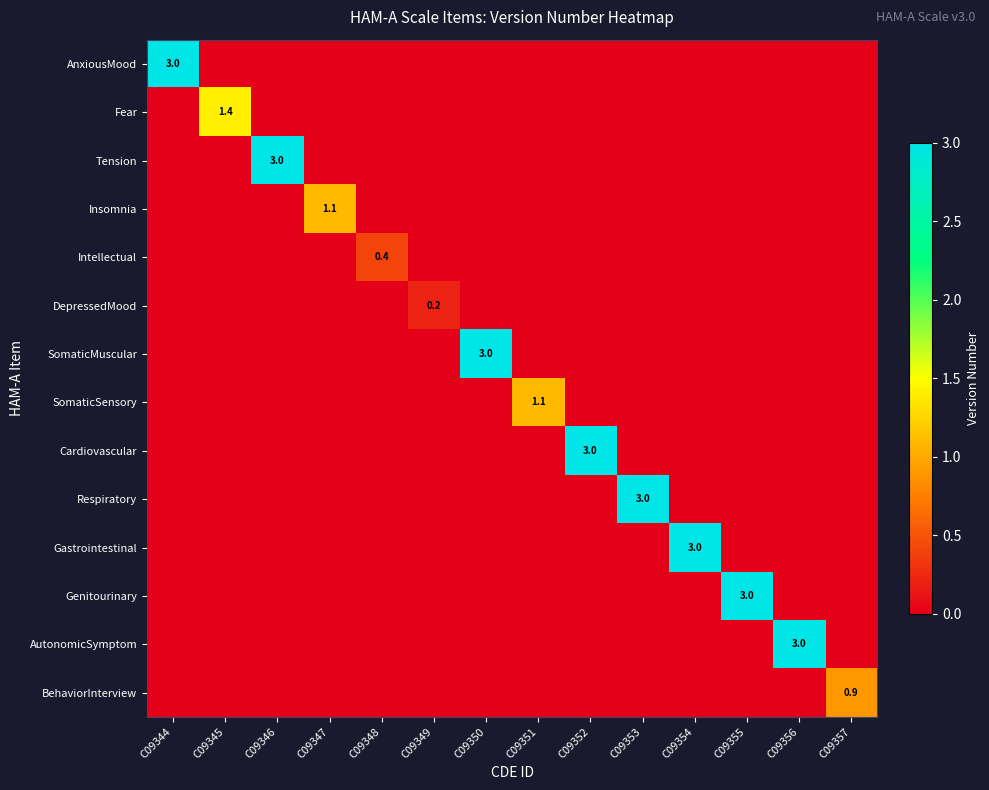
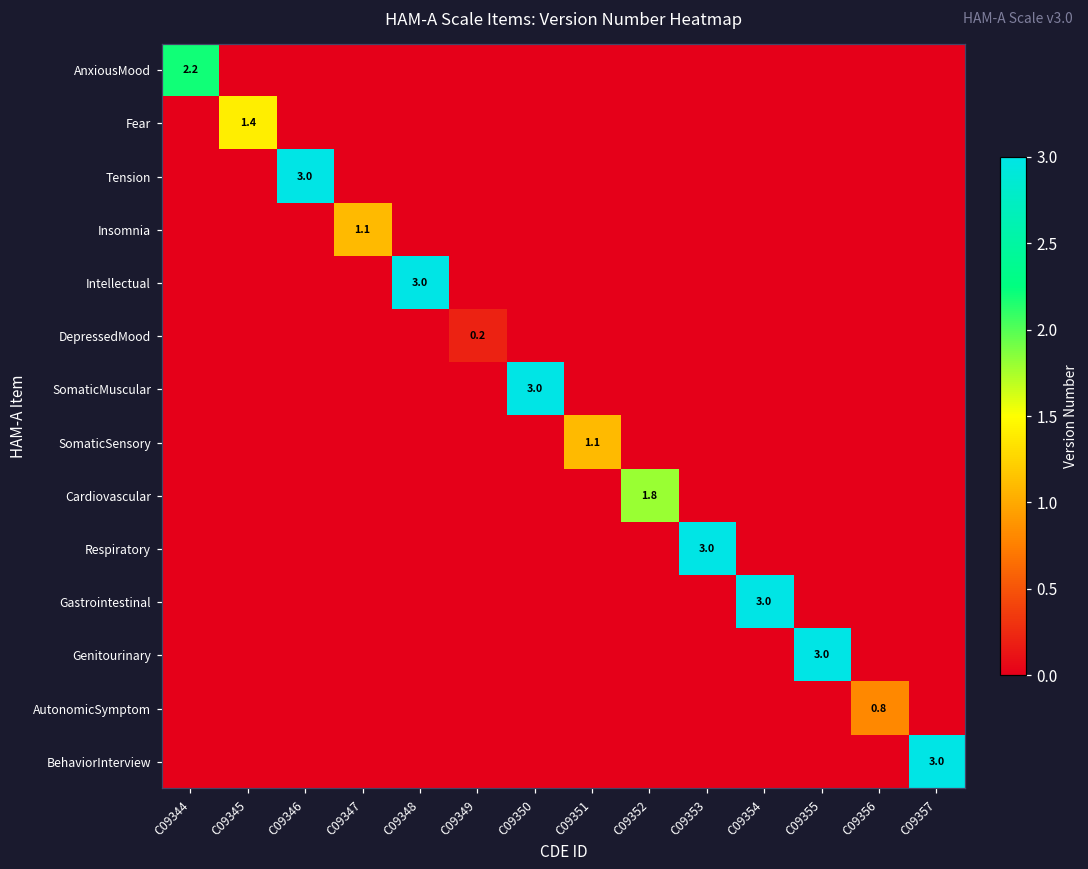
  {
    "AnxiousMood": {
-     "C09344": 3.0
+     "C09344": 2.2
    },
    "Fear": {
      "C09345": 1.4
    },
    "Tension": {
      "C09346": 3.0
    },
    "Insomnia": {
      "C09347": 1.1
    },
    "Intellectual": {
-     "C09348": 0.4
+     "C09348": 3.0
    },
    "DepressedMood": {
      "C09349": 0.2
    },
    "SomaticMuscular": {
      "C09350": 3.0
    },
    "SomaticSensory": {
      "C09351": 1.1
    },
    "Cardiovascular": {
-     "C09352": 3.0
+     "C09352": 1.8
    },
    "Respiratory": {
      "C09353": 3.0
    },
    "Gastrointestinal": {
      "C09354": 3.0
    },
    "Genitourinary": {
      "C09355": 3.0
    },
    "AutonomicSymptom": {
-     "C09356": 3.0
+     "C09356": 0.8
    },
    "BehaviorInterview": {
-     "C09357": 0.9
+     "C09357": 3.0
    }
  }
